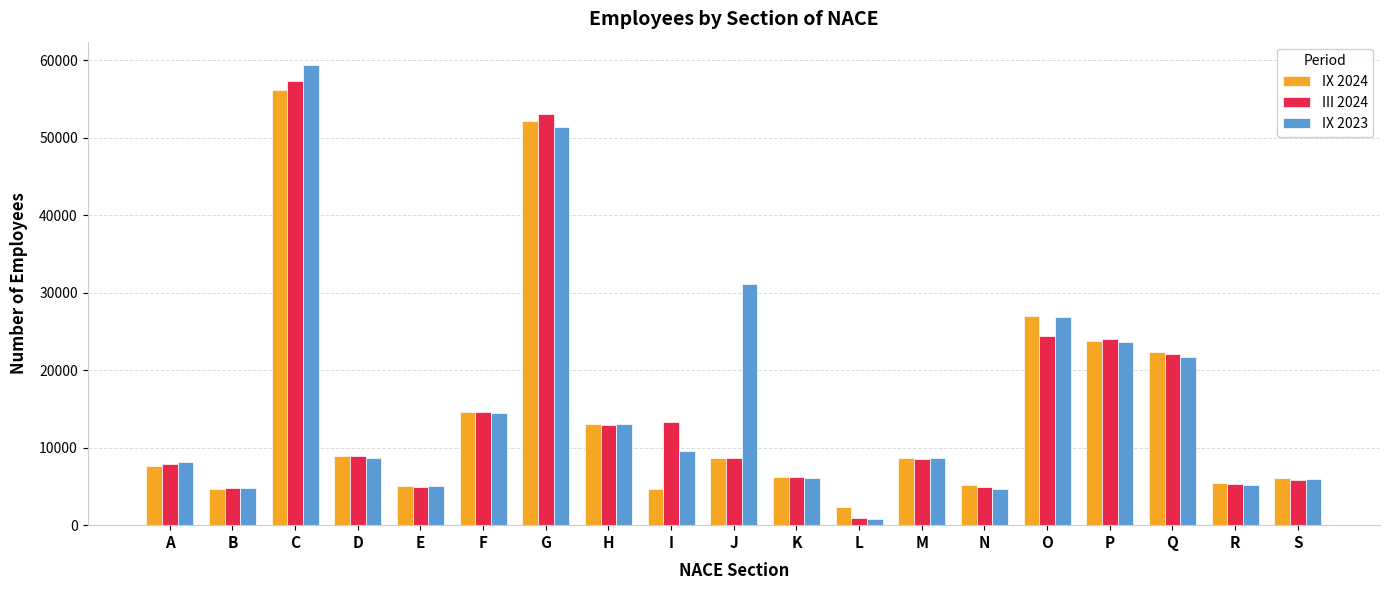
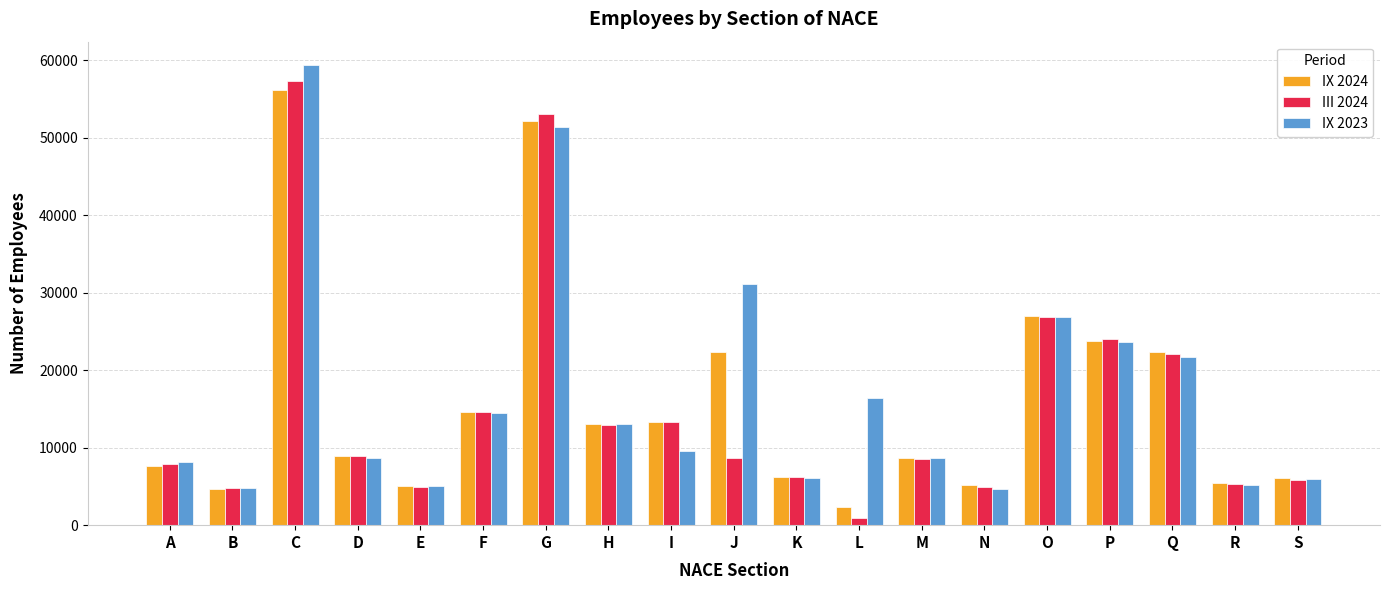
  {
    "IX 2024": {
      "A": 8000,
      "B": 5000,
      "C": 56000,
      "D": 9000,
      "E": 5000,
      "F": 15000,
      "G": 52000,
      "H": 13000,
-     "I": 5000,
-     "J": 9000,
+     "I": 13000,
+     "J": 22000,
      "K": 6000,
      "L": 2000,
      "M": 9000,
      "N": 5000,
      "O": 27000,
      "P": 24000,
      "Q": 22000,
      "R": 5000,
      "S": 6000
    },
    "III 2024": {
      "A": 8000,
      "B": 5000,
      "C": 57000,
      "D": 9000,
      "E": 5000,
      "F": 15000,
      "G": 53000,
      "H": 13000,
      "I": 13000,
      "J": 9000,
      "K": 6000,
      "L": 1000,
      "M": 9000,
      "N": 5000,
-     "O": 24000,
+     "O": 27000,
      "P": 24000,
      "Q": 22000,
      "R": 5000,
      "S": 6000
    },
    "IX 2023": {
      "A": 8000,
      "B": 5000,
      "C": 59000,
      "D": 9000,
      "E": 5000,
      "F": 14000,
      "G": 51000,
      "H": 13000,
      "I": 10000,
      "J": 31000,
      "K": 6000,
-     "L": 1000,
+     "L": 16000,
      "M": 9000,
      "N": 5000,
      "O": 27000,
      "P": 24000,
      "Q": 22000,
      "R": 5000,
      "S": 6000
    }
  }
